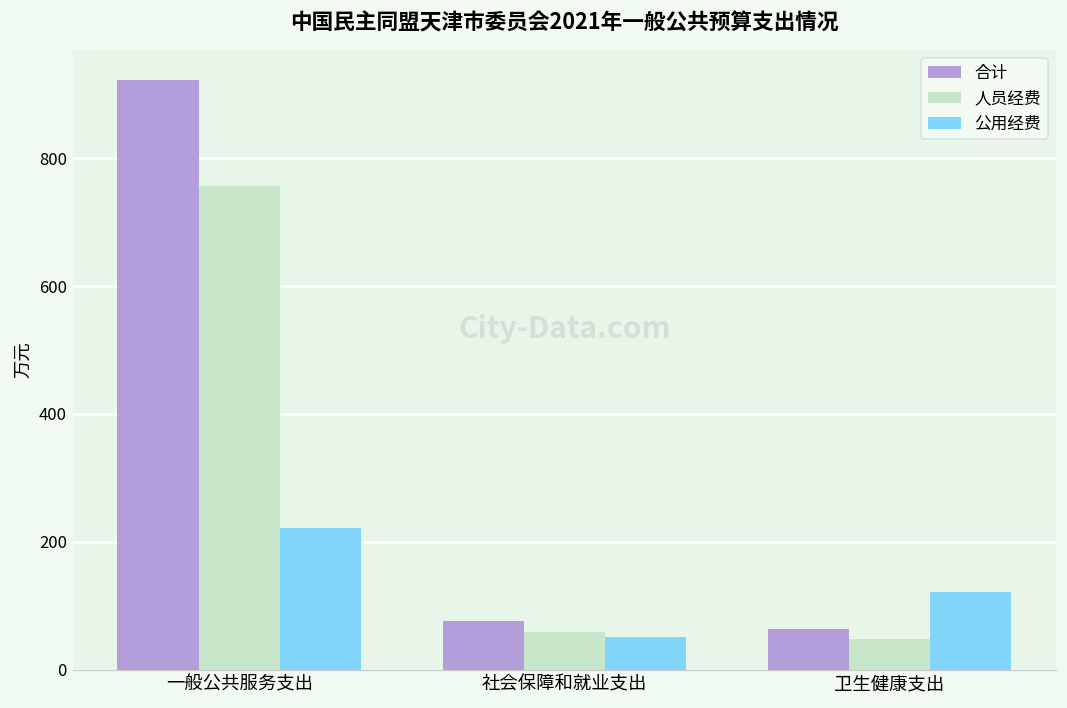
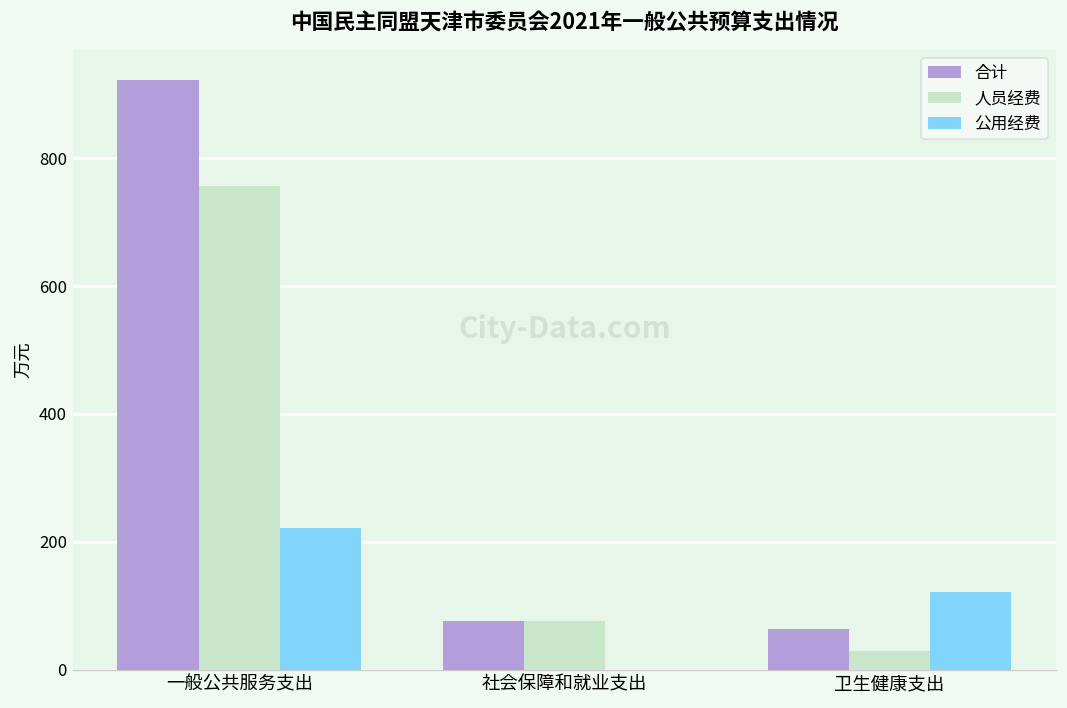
  {
    "合计": {
      "一般公共服务支出": 920,
      "社会保障和就业支出": 80,
      "卫生健康支出": 60
    },
    "人员经费": {
      "一般公共服务支出": 760,
-     "社会保障和就业支出": 60,
-     "卫生健康支出": 50
+     "社会保障和就业支出": 80,
+     "卫生健康支出": 30
    },
    "公用经费": {
      "一般公共服务支出": 220,
-     "社会保障和就业支出": 50,
+     "社会保障和就业支出": 0,
      "卫生健康支出": 120
    }
  }
